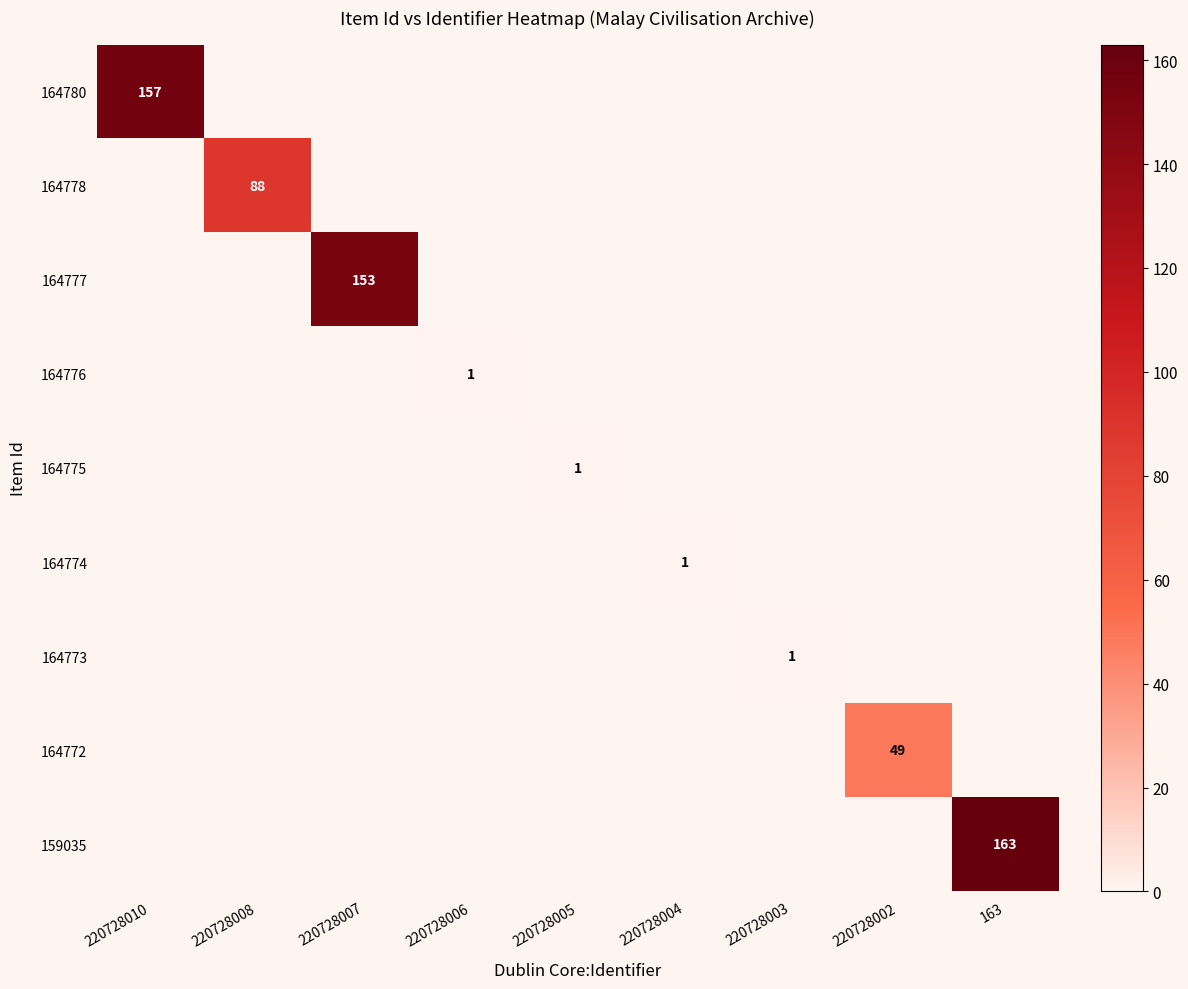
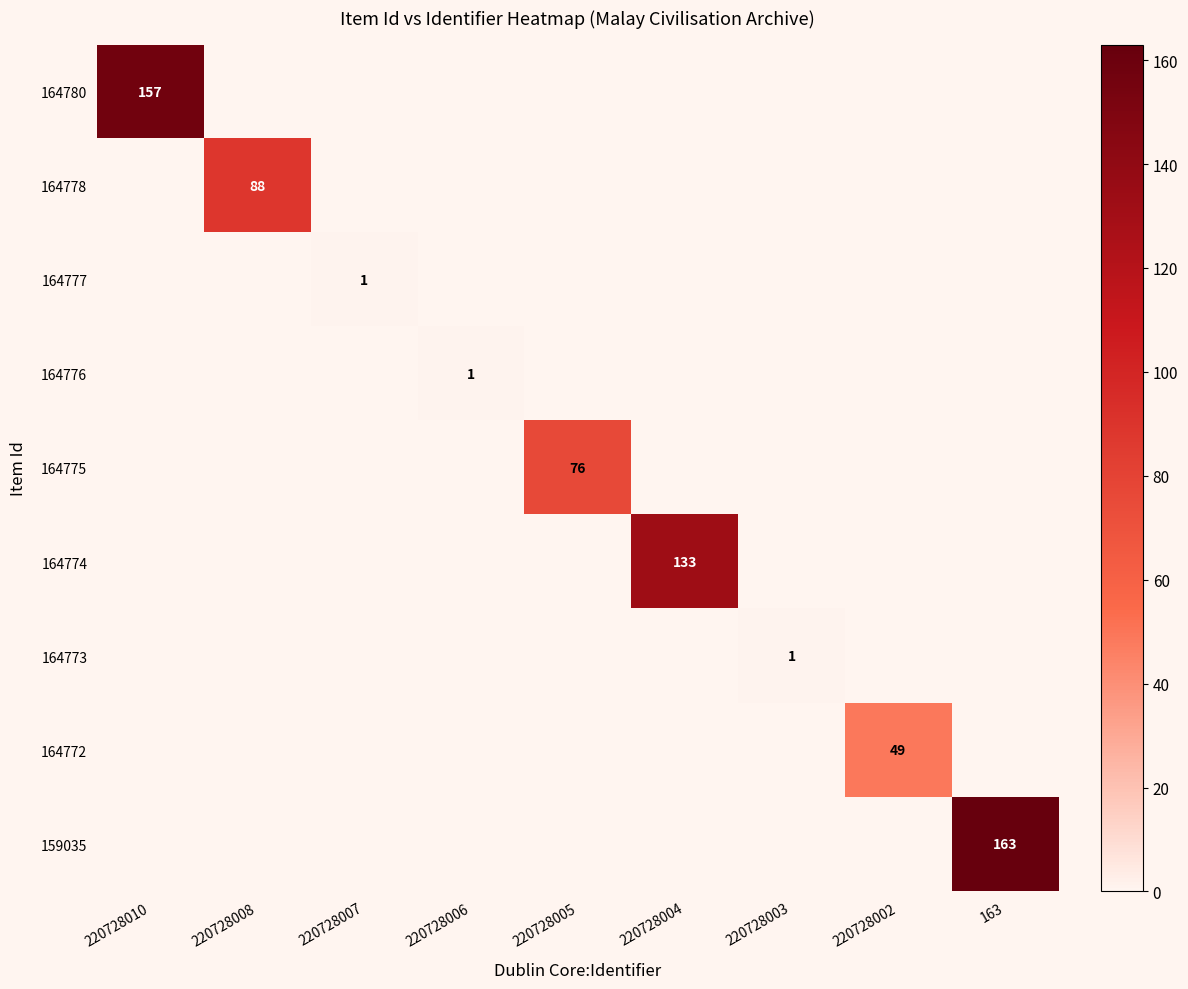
  {
    "164780": {
      "220728010": 157
    },
    "164778": {
      "220728008": 88
    },
    "164777": {
-     "220728007": 153
+     "220728007": 1
    },
    "164776": {
      "220728006": 1
    },
    "164775": {
-     "220728005": 1
+     "220728005": 76
    },
    "164774": {
-     "220728004": 1
+     "220728004": 133
    },
    "164773": {
      "220728003": 1
    },
    "164772": {
      "220728002": 49
    },
    "159035": {
      "163": 163
    }
  }
